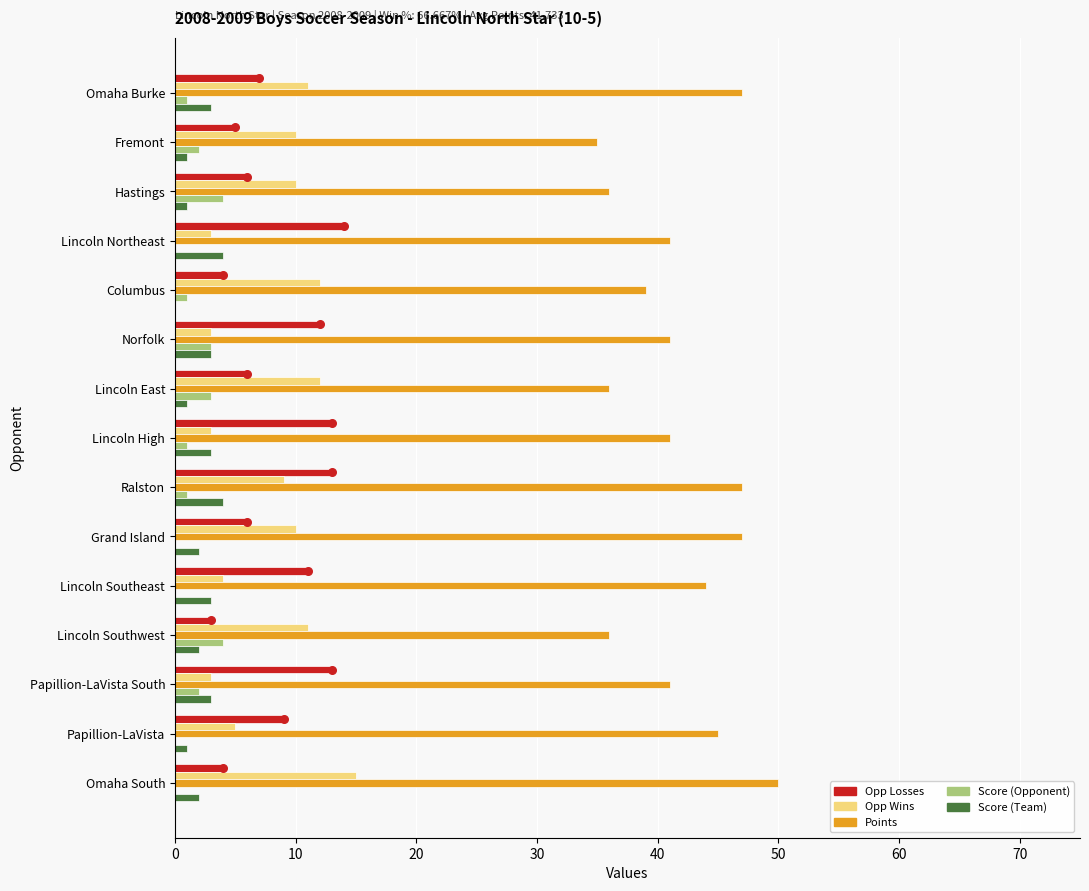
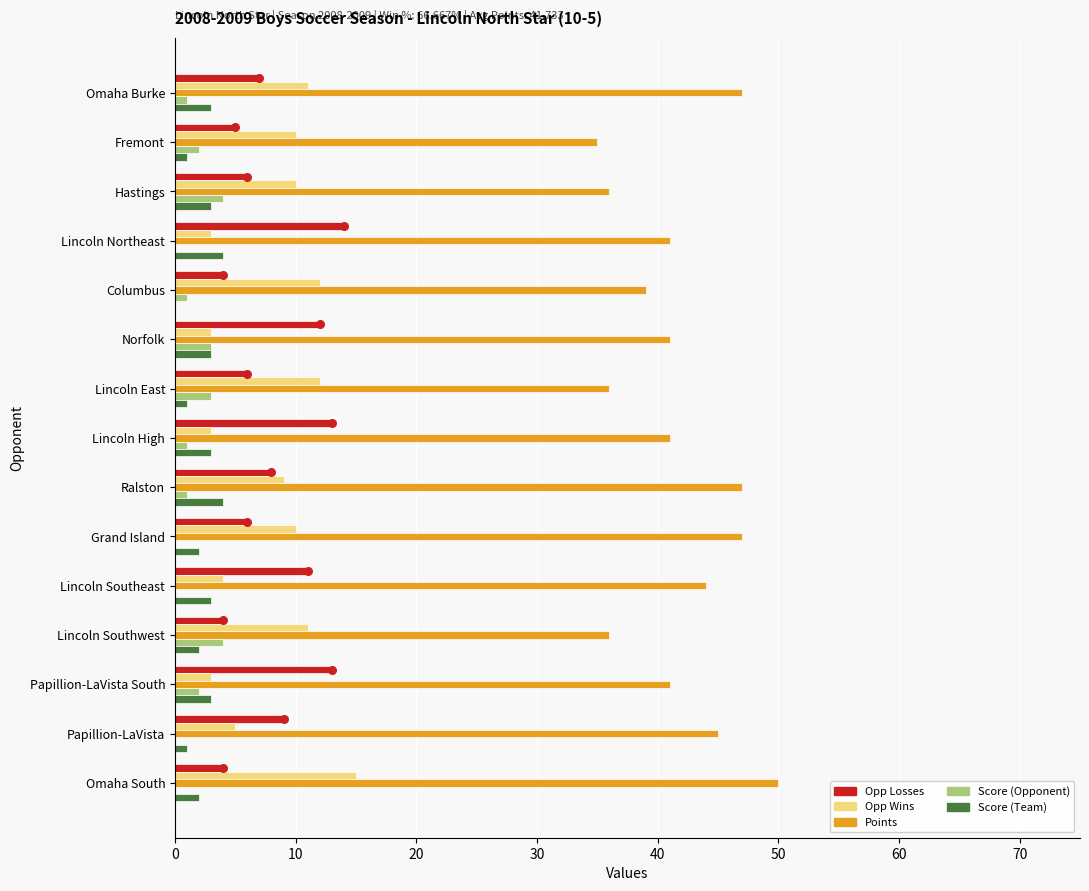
  {
    "Opp Losses": {
      "Omaha Burke": 7,
      "Fremont": 5,
      "Hastings": 6,
      "Lincoln Northeast": 14,
      "Columbus": 4,
      "Norfolk": 12,
      "Lincoln East": 6,
      "Lincoln High": 13,
-     "Ralston": 13,
+     "Ralston": 8,
      "Grand Island": 6,
      "Lincoln Southeast": 11,
-     "Lincoln Southwest": 3,
+     "Lincoln Southwest": 4,
      "Papillion-LaVista South": 13,
      "Papillion-LaVista": 9,
      "Omaha South": 4
    },
    "Opp Wins": {
      "Omaha Burke": 11,
      "Fremont": 10,
      "Hastings": 10,
      "Lincoln Northeast": 3,
      "Columbus": 12,
      "Norfolk": 3,
      "Lincoln East": 12,
      "Lincoln High": 3,
      "Ralston": 9,
      "Grand Island": 10,
      "Lincoln Southeast": 4,
      "Lincoln Southwest": 11,
      "Papillion-LaVista South": 3,
      "Papillion-LaVista": 5,
      "Omaha South": 15
    },
    "Points": {
      "Omaha Burke": 47,
      "Fremont": 35,
      "Hastings": 36,
      "Lincoln Northeast": 41,
      "Columbus": 39,
      "Norfolk": 41,
      "Lincoln East": 36,
      "Lincoln High": 41,
      "Ralston": 47,
      "Grand Island": 47,
      "Lincoln Southeast": 44,
      "Lincoln Southwest": 36,
      "Papillion-LaVista South": 41,
      "Papillion-LaVista": 45,
      "Omaha South": 50
    },
    "Score (Opponent)": {
      "Omaha Burke": 1,
      "Fremont": 2,
      "Hastings": 4,
      "Lincoln Northeast": 0,
      "Columbus": 1,
      "Norfolk": 3,
      "Lincoln East": 3,
      "Lincoln High": 1,
      "Ralston": 1,
      "Grand Island": 0,
      "Lincoln Southeast": 0,
      "Lincoln Southwest": 4,
      "Papillion-LaVista South": 2,
      "Papillion-LaVista": 0,
      "Omaha South": 0
    },
    "Score (Team)": {
      "Omaha Burke": 3,
      "Fremont": 1,
-     "Hastings": 1,
+     "Hastings": 3,
      "Lincoln Northeast": 4,
      "Columbus": 0,
      "Norfolk": 3,
      "Lincoln East": 1,
      "Lincoln High": 3,
      "Ralston": 4,
      "Grand Island": 2,
      "Lincoln Southeast": 3,
      "Lincoln Southwest": 2,
      "Papillion-LaVista South": 3,
      "Papillion-LaVista": 1,
      "Omaha South": 2
    }
  }
